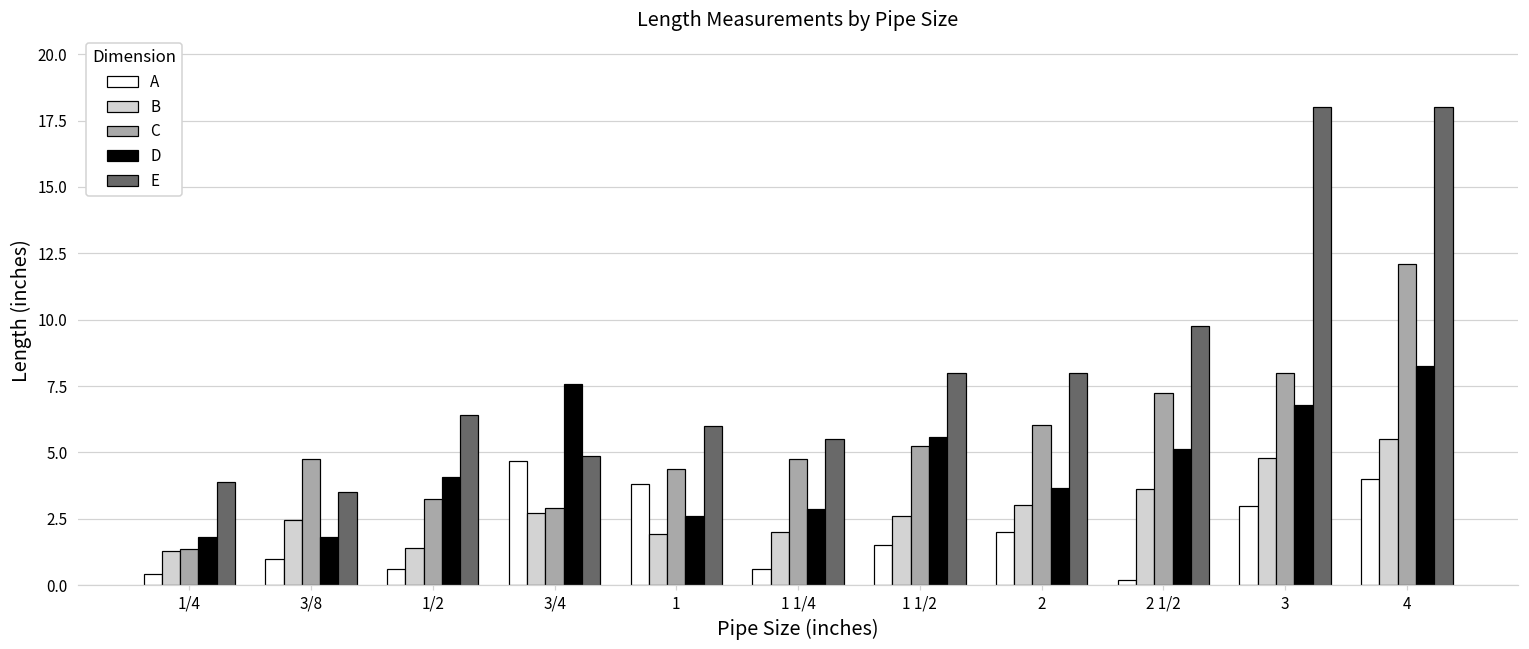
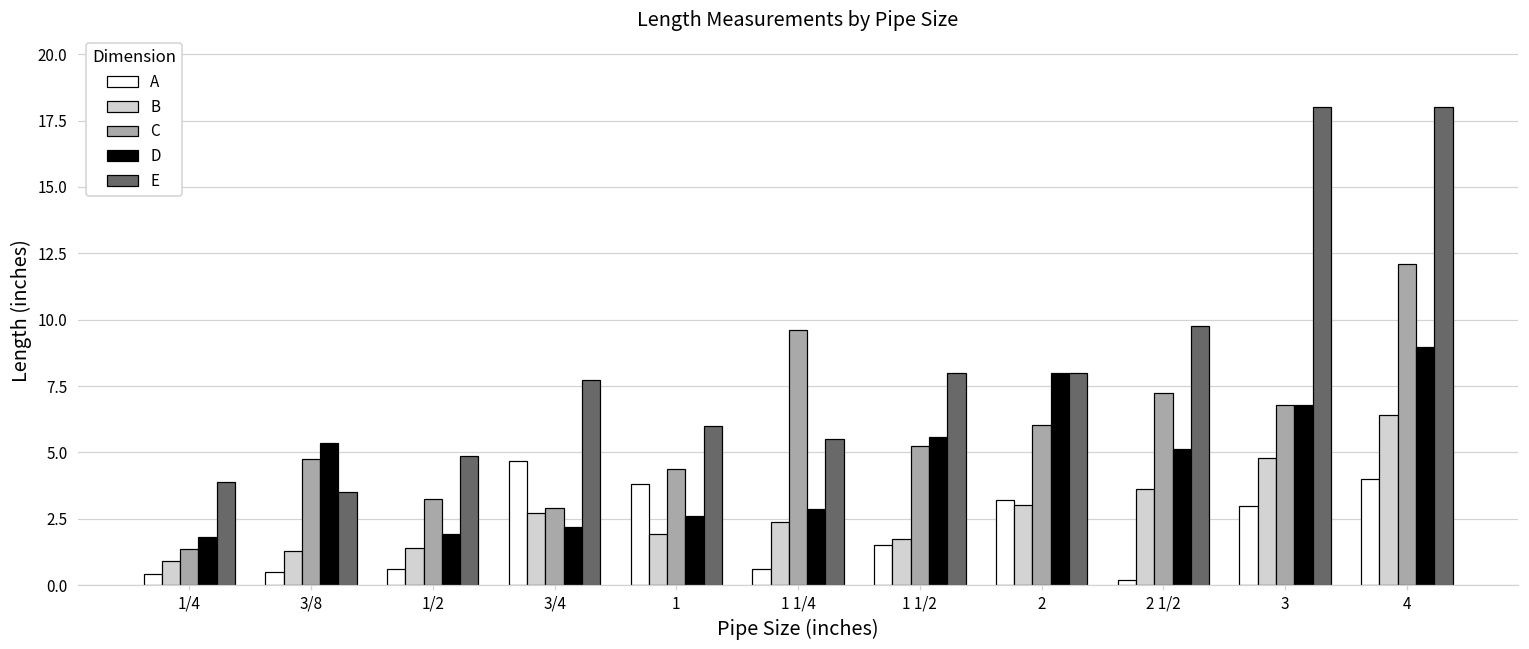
  {
    "A": {
      "1/4": 0.4,
-     "3/8": 1.0,
+     "3/8": 0.5,
      "1/2": 0.6,
      "3/4": 4.7,
      "1": 3.8,
      "1 1/4": 0.6,
      "1 1/2": 1.5,
-     "2": 2.0,
+     "2": 3.2,
      "2 1/2": 0.2,
      "3": 3.0,
      "4": 4.0
    },
    "B": {
-     "1/4": 1.3,
-     "3/8": 2.4,
+     "1/4": 0.9,
+     "3/8": 1.3,
      "1/2": 1.4,
      "3/4": 2.7,
      "1": 1.9,
-     "1 1/4": 2.0,
-     "1 1/2": 2.6,
+     "1 1/4": 2.4,
+     "1 1/2": 1.8,
      "2": 3.0,
      "2 1/2": 3.6,
      "3": 4.8,
-     "4": 5.5
+     "4": 6.4
    },
    "C": {
      "1/4": 1.4,
      "3/8": 4.8,
      "1/2": 3.3,
      "3/4": 2.9,
      "1": 4.4,
-     "1 1/4": 4.8,
+     "1 1/4": 9.6,
      "1 1/2": 5.3,
      "2": 6.0,
      "2 1/2": 7.3,
-     "3": 8.0,
+     "3": 6.8,
      "4": 12.1
    },
    "D": {
      "1/4": 1.8,
-     "3/8": 1.8,
-     "1/2": 4.1,
-     "3/4": 7.6,
+     "3/8": 5.4,
+     "1/2": 1.9,
+     "3/4": 2.2,
      "1": 2.6,
      "1 1/4": 2.9,
      "1 1/2": 5.6,
-     "2": 3.7,
+     "2": 8.0,
      "2 1/2": 5.1,
      "3": 6.8,
-     "4": 8.3
+     "4": 9.0
    },
    "E": {
      "1/4": 3.9,
      "3/8": 3.5,
-     "1/2": 6.4,
-     "3/4": 4.9,
+     "1/2": 4.9,
+     "3/4": 7.7,
      "1": 6.0,
      "1 1/4": 5.5,
      "1 1/2": 8.0,
      "2": 8.0,
      "2 1/2": 9.8,
      "3": 18.0,
      "4": 18.0
    }
  }
